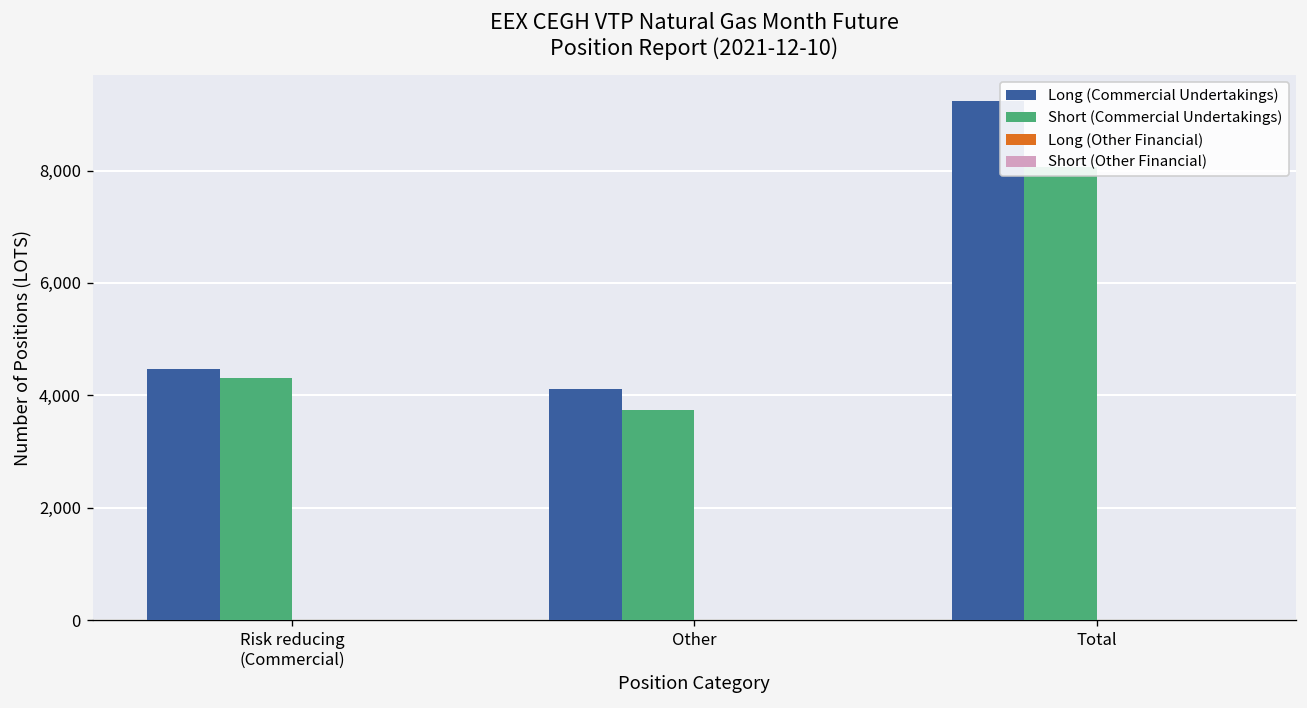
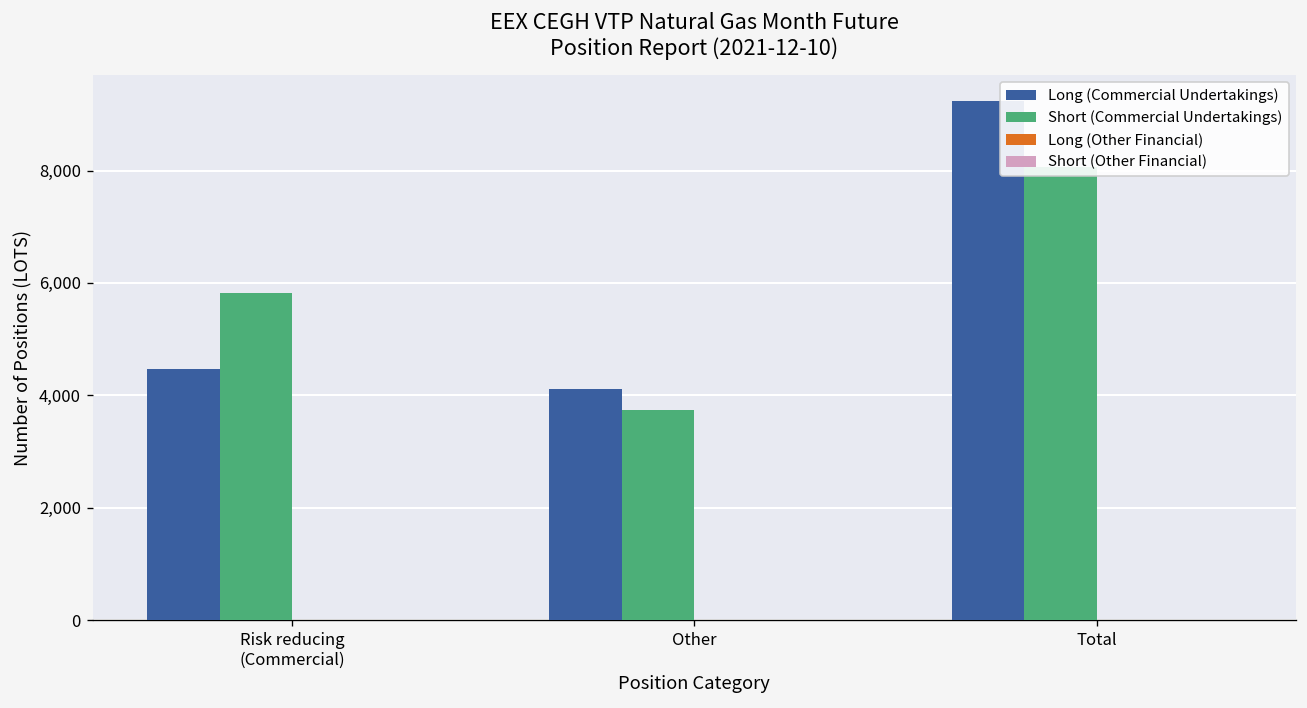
  {
    "Long (Commercial Undertakings)": {
      "Risk reducing (Commercial)": "4,500",
      "Other": "4,100",
      "Total": "9,200"
    },
    "Short (Commercial Undertakings)": {
-     "Risk reducing (Commercial)": "4,300",
+     "Risk reducing (Commercial)": "5,800",
      "Other": "3,700"
    },
    "Long (Other Financial)": {
      "Risk reducing (Commercial)": "0",
      "Other": "0",
      "Total": "0"
    },
    "Short (Other Financial)": {
      "Risk reducing (Commercial)": "0",
      "Other": "0",
      "Total": "0"
    }
  }
